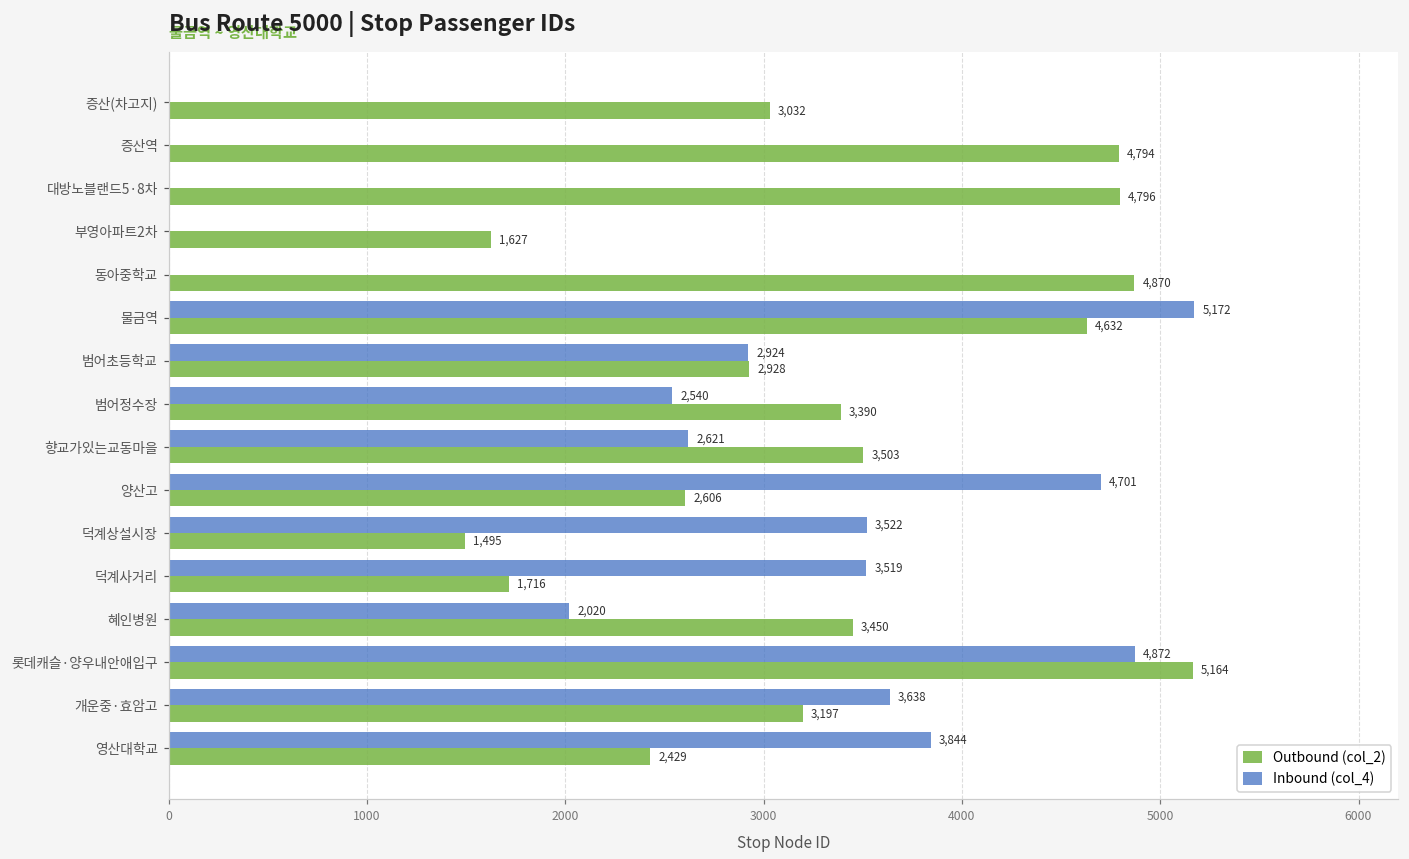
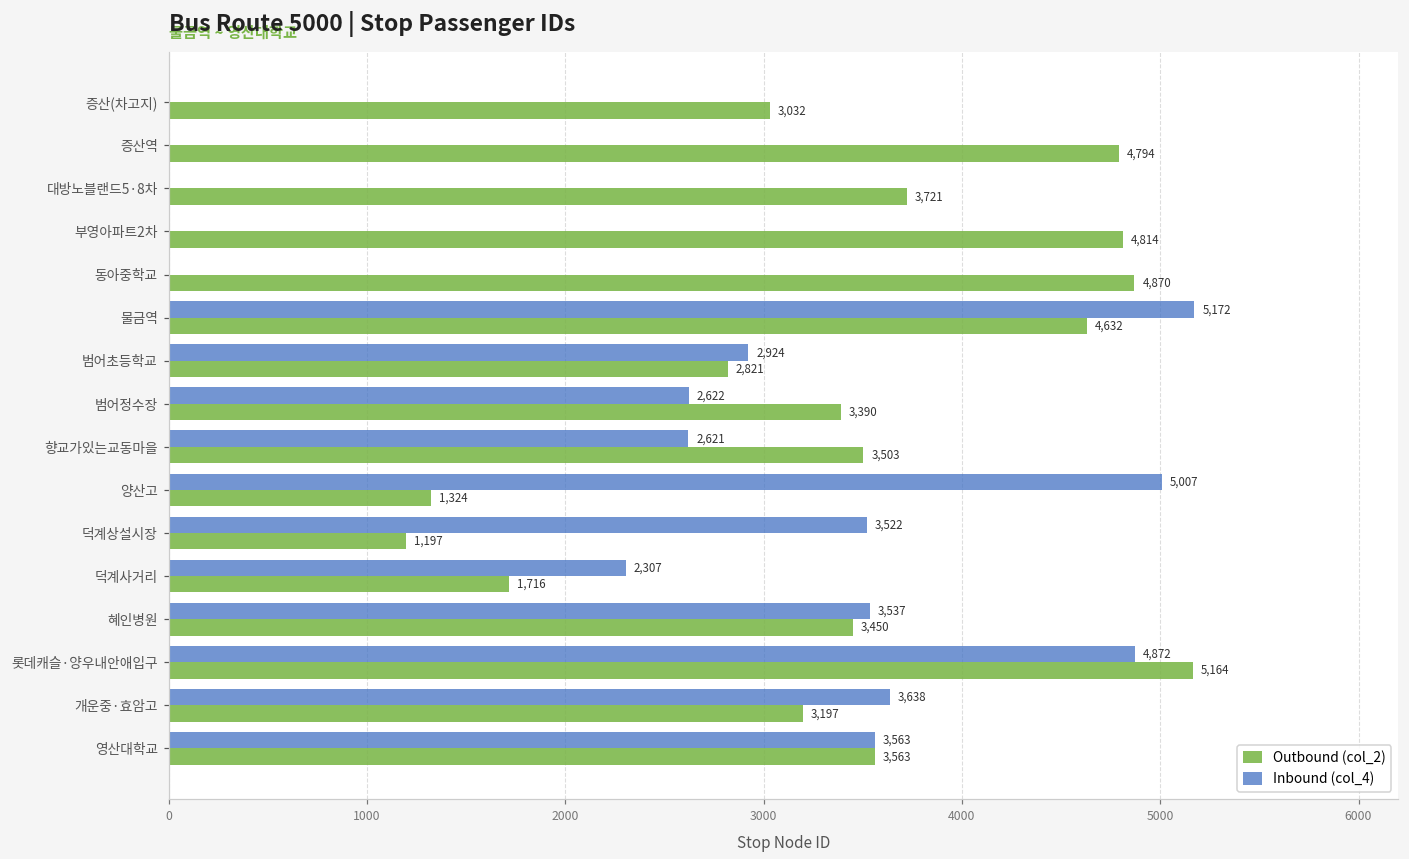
  {
    "Outbound (col_2)": {
      "증산(차고지)": "3,032",
      "증산역": "4,794",
-     "대방노블랜드5·8차": "4,796",
-     "부영아파트2차": "1,627",
+     "대방노블랜드5·8차": "3,721",
+     "부영아파트2차": "4,814",
      "동아중학교": "4,870",
      "물금역": "4,632",
-     "범어초등학교": "2,928",
+     "범어초등학교": "2,821",
      "범어정수장": "3,390",
      "향교가있는교동마을": "3,503",
-     "양산고": "2,606",
-     "덕계상설시장": "1,495",
+     "양산고": "1,324",
+     "덕계상설시장": "1,197",
      "덕계사거리": "1,716",
      "혜인병원": "3,450",
      "롯데캐슬·양우내안애입구": "5,164",
      "개운중·효암고": "3,197",
-     "영산대학교": "2,429"
+     "영산대학교": "3,563"
    },
    "Inbound (col_4)": {
      "물금역": "5,172",
      "범어초등학교": "2,924",
-     "범어정수장": "2,540",
+     "범어정수장": "2,622",
      "향교가있는교동마을": "2,621",
-     "양산고": "4,701",
+     "양산고": "5,007",
      "덕계상설시장": "3,522",
-     "덕계사거리": "3,519",
-     "혜인병원": "2,020",
+     "덕계사거리": "2,307",
+     "혜인병원": "3,537",
      "롯데캐슬·양우내안애입구": "4,872",
      "개운중·효암고": "3,638",
-     "영산대학교": "3,844"
+     "영산대학교": "3,563"
    }
  }
